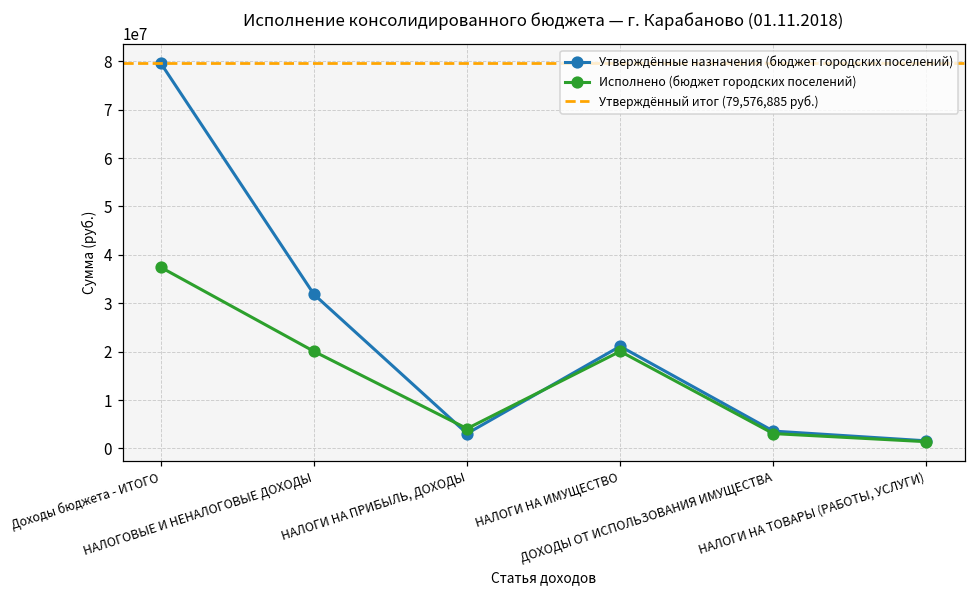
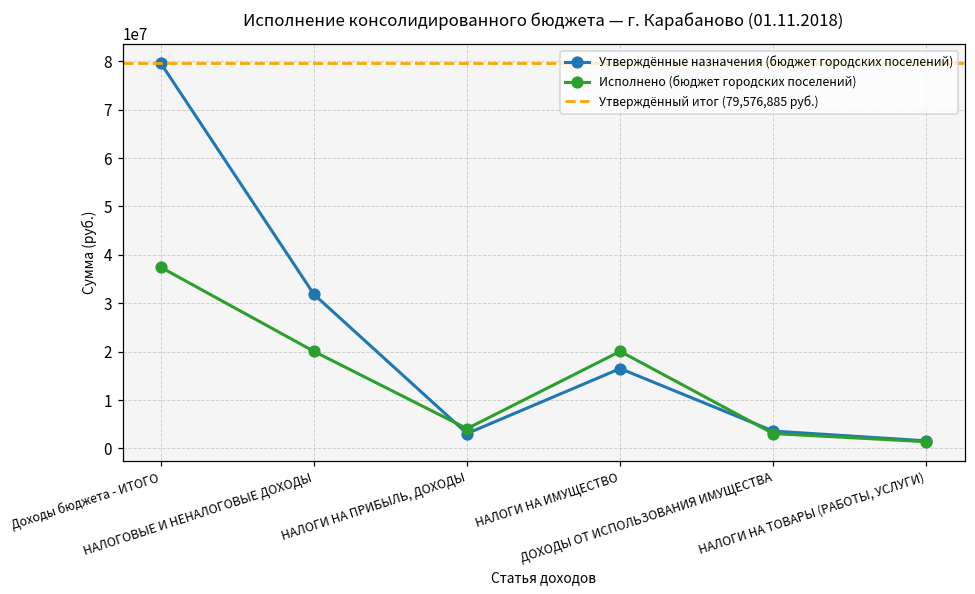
  {
    "Утверждённые назначения (бюджет городских поселений)": {
      "Доходы бюджета - ИТОГО": 80000000,
      "НАЛОГОВЫЕ И НЕНАЛОГОВЫЕ ДОХОДЫ": 32000000,
      "НАЛОГИ НА ПРИБЫЛЬ, ДОХОДЫ": 3000000,
-     "НАЛОГИ НА ИМУЩЕСТВО": 21000000
+     "НАЛОГИ НА ИМУЩЕСТВО": 17000000
    },
    "Исполнено (бюджет городских поселений)": {
      "Доходы бюджета - ИТОГО": 37000000,
      "НАЛОГОВЫЕ И НЕНАЛОГОВЫЕ ДОХОДЫ": 20000000,
      "НАЛОГИ НА ПРИБЫЛЬ, ДОХОДЫ": 4000000,
      "НАЛОГИ НА ИМУЩЕСТВО": 20000000
    }
  }
